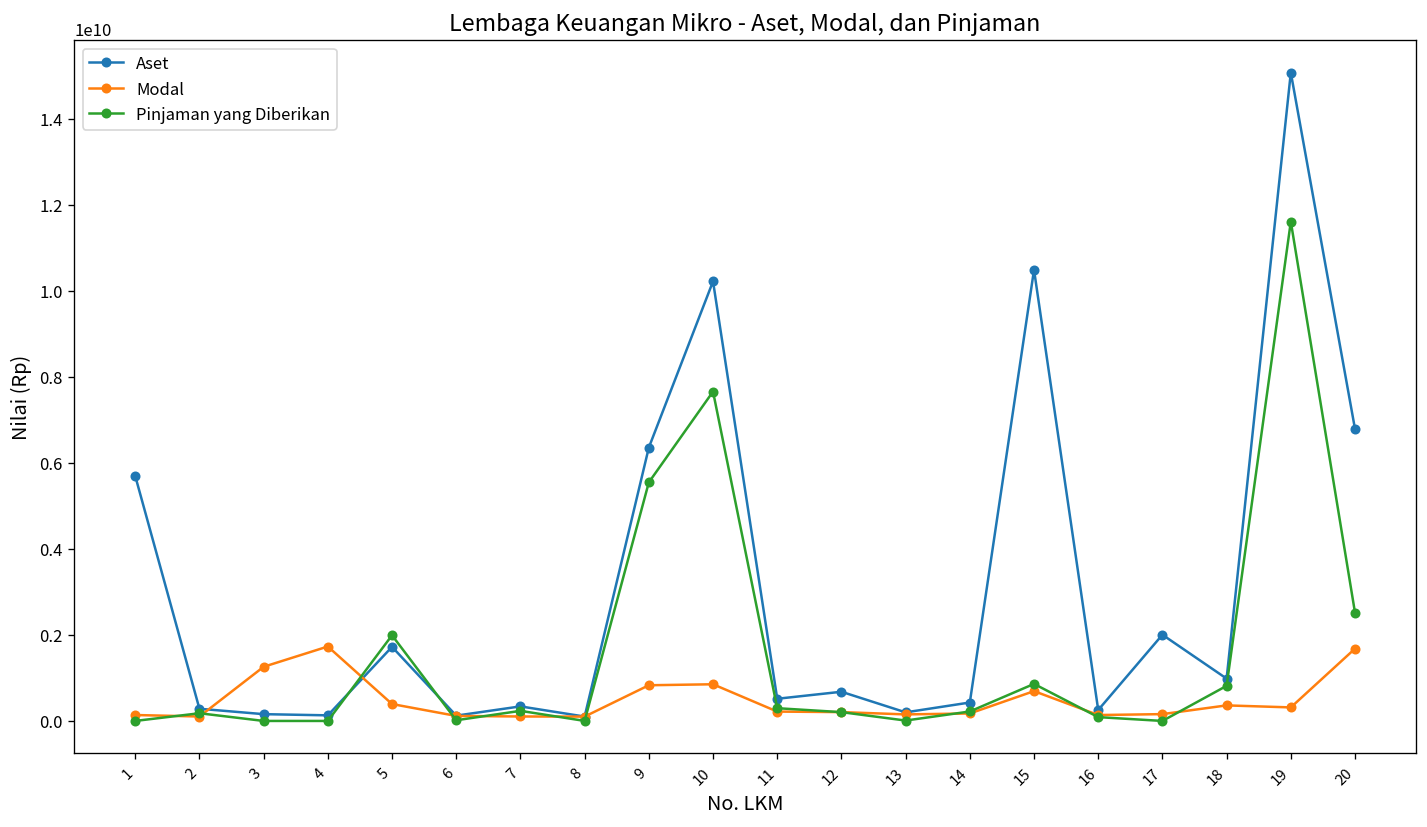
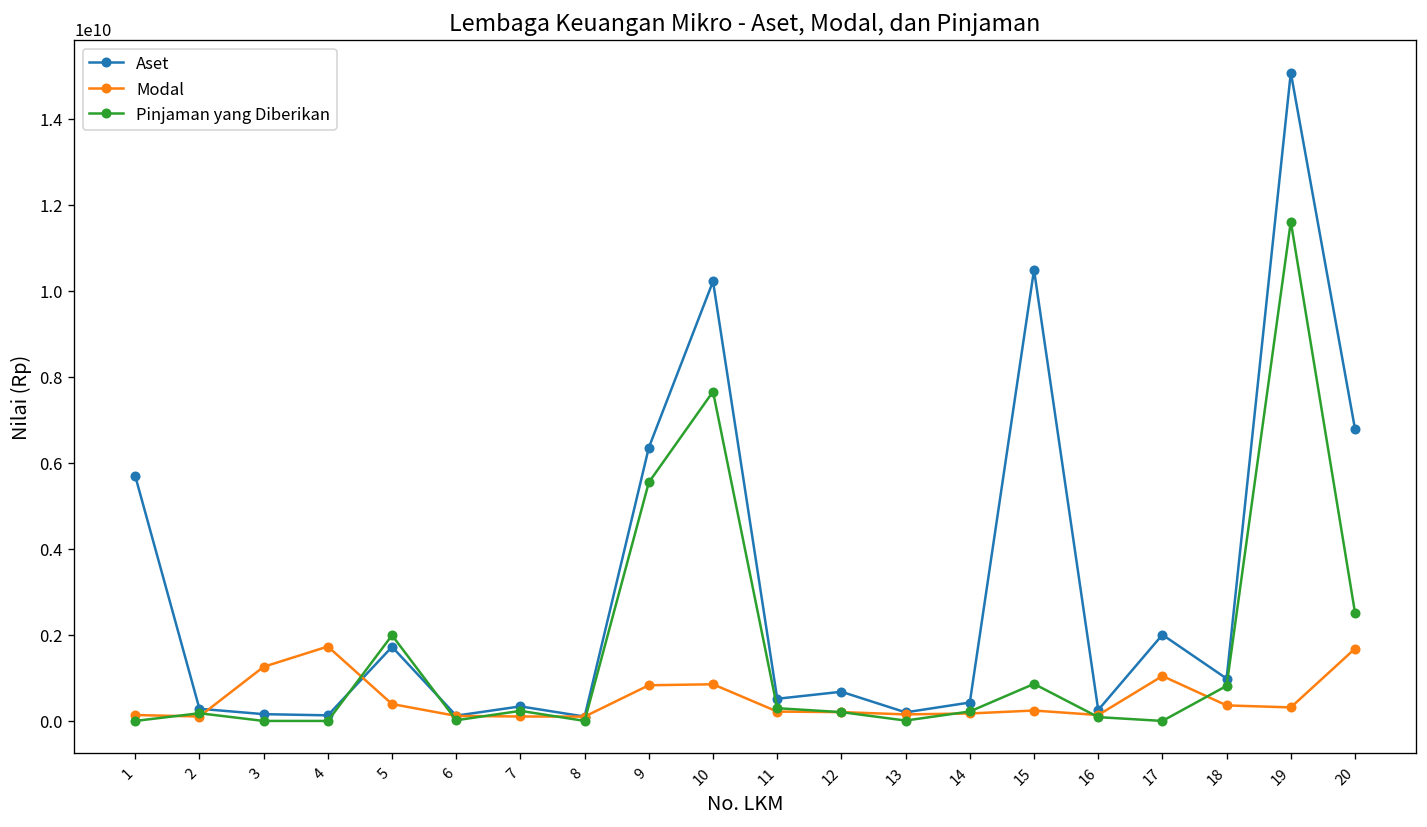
  {
    "Aset": {
      "1": 5700000000,
      "2": 300000000,
      "3": 200000000,
      "4": 100000000,
      "5": 1700000000,
      "7": 300000000,
      "9": 6400000000,
      "10": 10200000000,
      "11": 500000000,
      "12": 700000000,
      "14": 400000000,
      "15": 10500000000,
      "16": 300000000,
      "17": 2000000000,
      "18": 1000000000,
      "19": 15100000000,
      "20": 6800000000
    },
    "Modal": {
      "1": 100000000,
      "2": 100000000,
      "3": 1300000000,
      "4": 1700000000,
      "5": 400000000,
      "7": 100000000,
      "9": 800000000,
      "10": 900000000,
      "11": 200000000,
-     "15": 700000000,
-     "17": 200000000,
+     "15": 200000000,
+     "17": 1000000000,
      "18": 400000000,
      "19": 300000000,
      "20": 1700000000
    },
    "Pinjaman yang Diberikan": {
      "1": 0,
      "2": 200000000,
      "3": 0,
      "4": 0,
      "5": 2000000000,
      "6": 0,
      "7": 200000000,
      "8": 0,
      "9": 5500000000,
      "10": 7700000000,
      "11": 300000000,
      "13": 0,
      "15": 900000000,
      "17": 0,
      "18": 800000000,
      "19": 11600000000,
      "20": 2500000000
    }
  }
